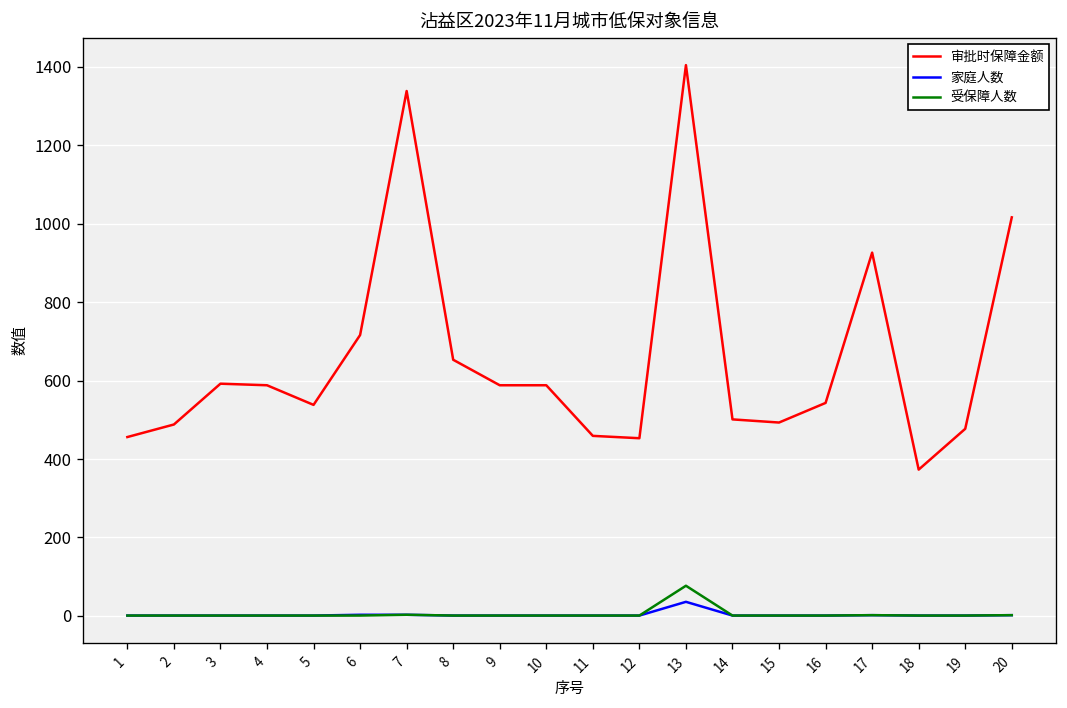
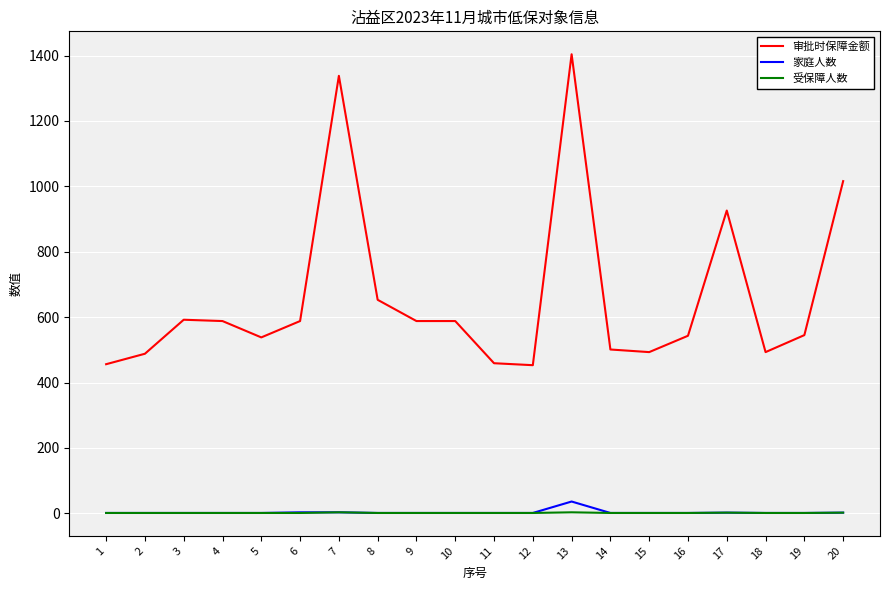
  {
    "审批时保障金额": {
      "1": 460,
      "2": 490,
      "3": 590,
      "4": 590,
      "5": 540,
-     "6": 720,
+     "6": 590,
      "7": 1340,
      "8": 650,
      "9": 590,
      "10": 590,
      "11": 460,
      "12": 450,
      "13": 1400,
      "14": 500,
      "15": 490,
      "16": 540,
      "17": 930,
-     "18": 370,
-     "19": 480,
+     "18": 490,
+     "19": 550,
      "20": 1020
    },
    "家庭人数": {
      "13": 40
    },
    "受保障人数": {
-     "13": 80
+     "13": 0
    }
  }
